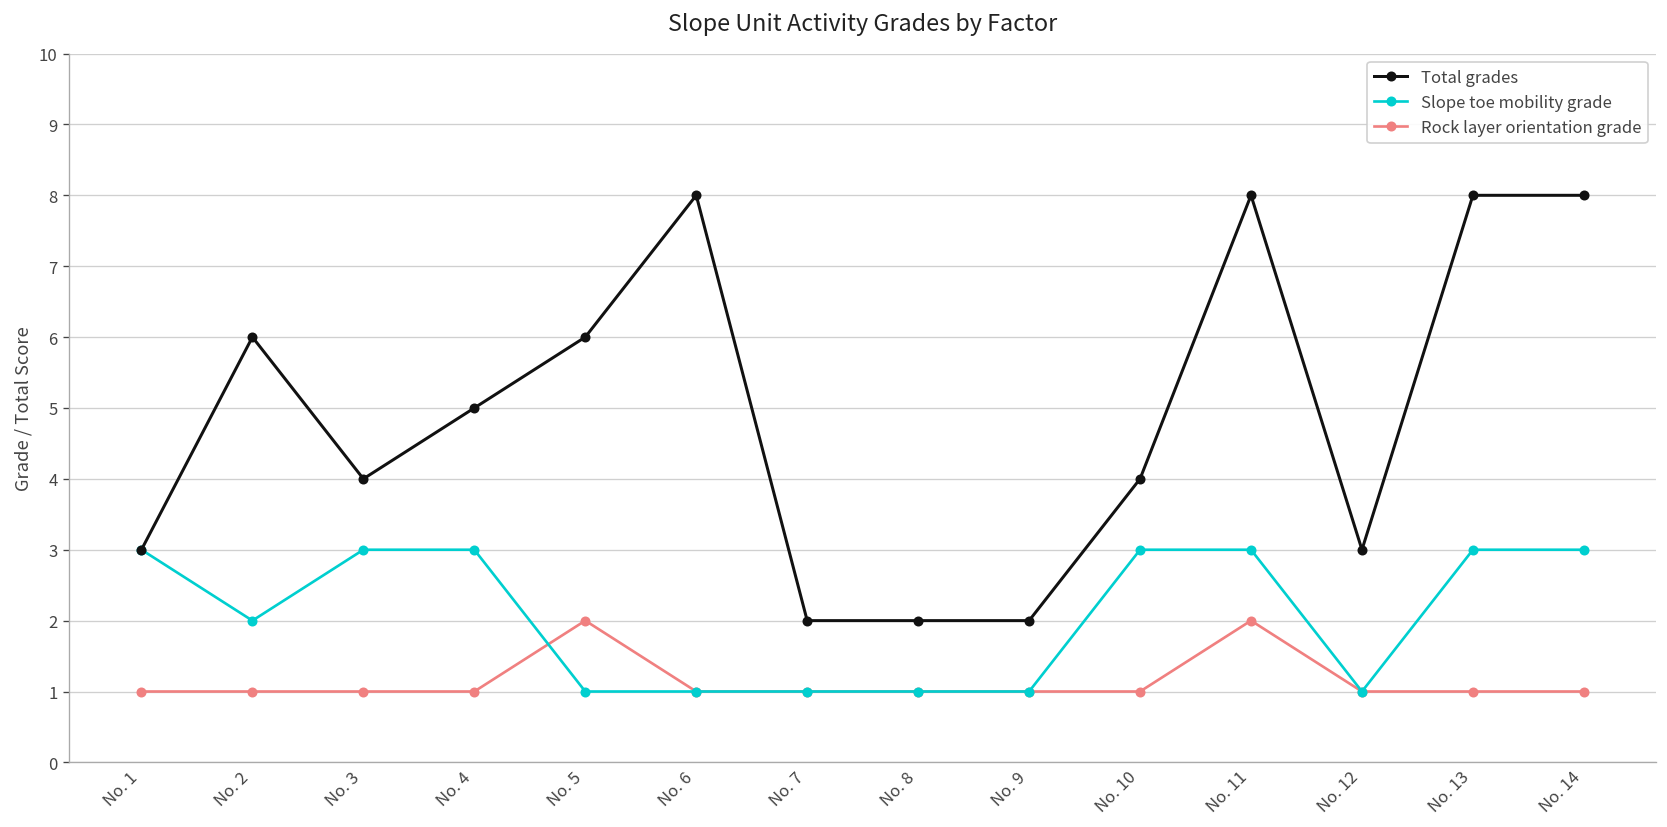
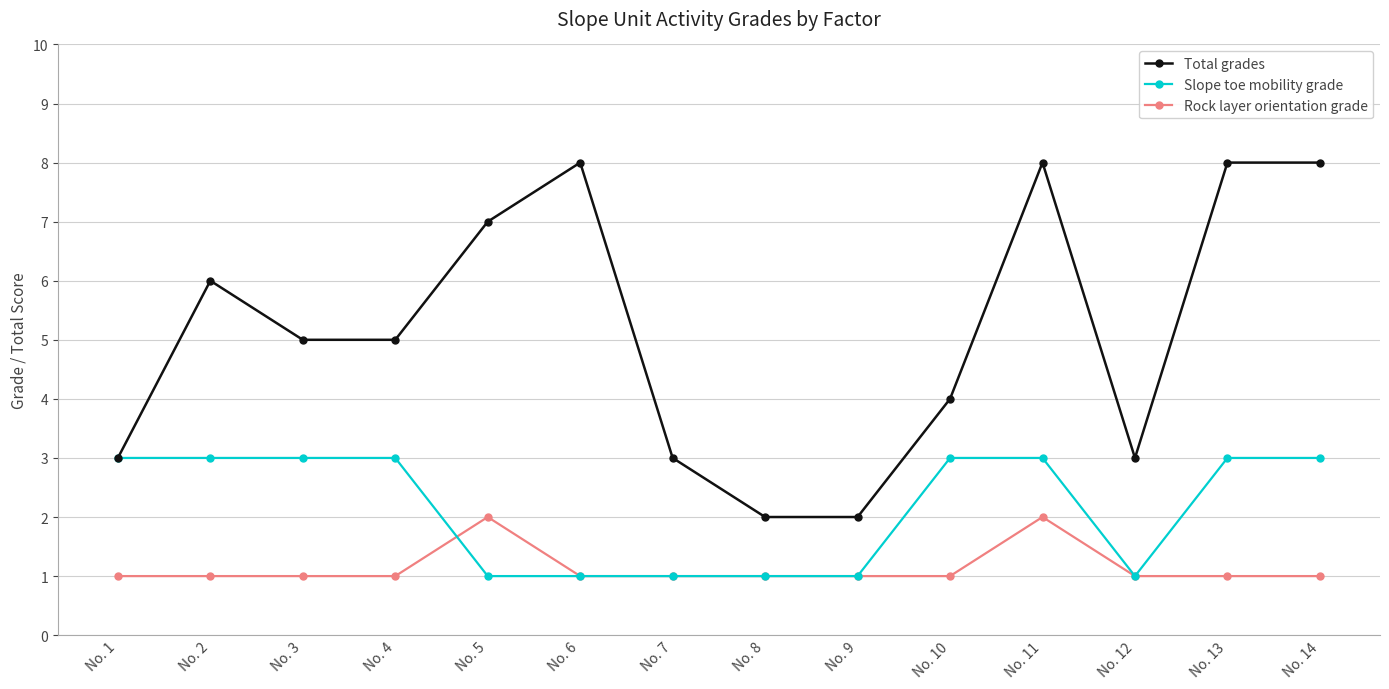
  {
    "Total grades": {
      "No. 2": 6,
-     "No. 3": 4,
+     "No. 3": 5,
      "No. 4": 5,
-     "No. 5": 6,
+     "No. 5": 7,
      "No. 6": 8,
-     "No. 7": 2,
+     "No. 7": 3,
      "No. 8": 2,
      "No. 9": 2,
      "No. 10": 4,
      "No. 11": 8,
      "No. 12": 3,
      "No. 13": 8,
      "No. 14": 8
    },
    "Slope toe mobility grade": {
-     "No. 2": 2,
+     "No. 2": 3,
      "No. 3": 3,
      "No. 4": 3,
      "No. 5": 1,
      "No. 10": 3,
      "No. 11": 3,
      "No. 13": 3,
      "No. 14": 3
    },
    "Rock layer orientation grade": {
      "No. 1": 1,
      "No. 2": 1,
      "No. 3": 1,
      "No. 4": 1,
      "No. 5": 2,
      "No. 10": 1,
      "No. 11": 2,
      "No. 13": 1,
      "No. 14": 1
    }
  }
